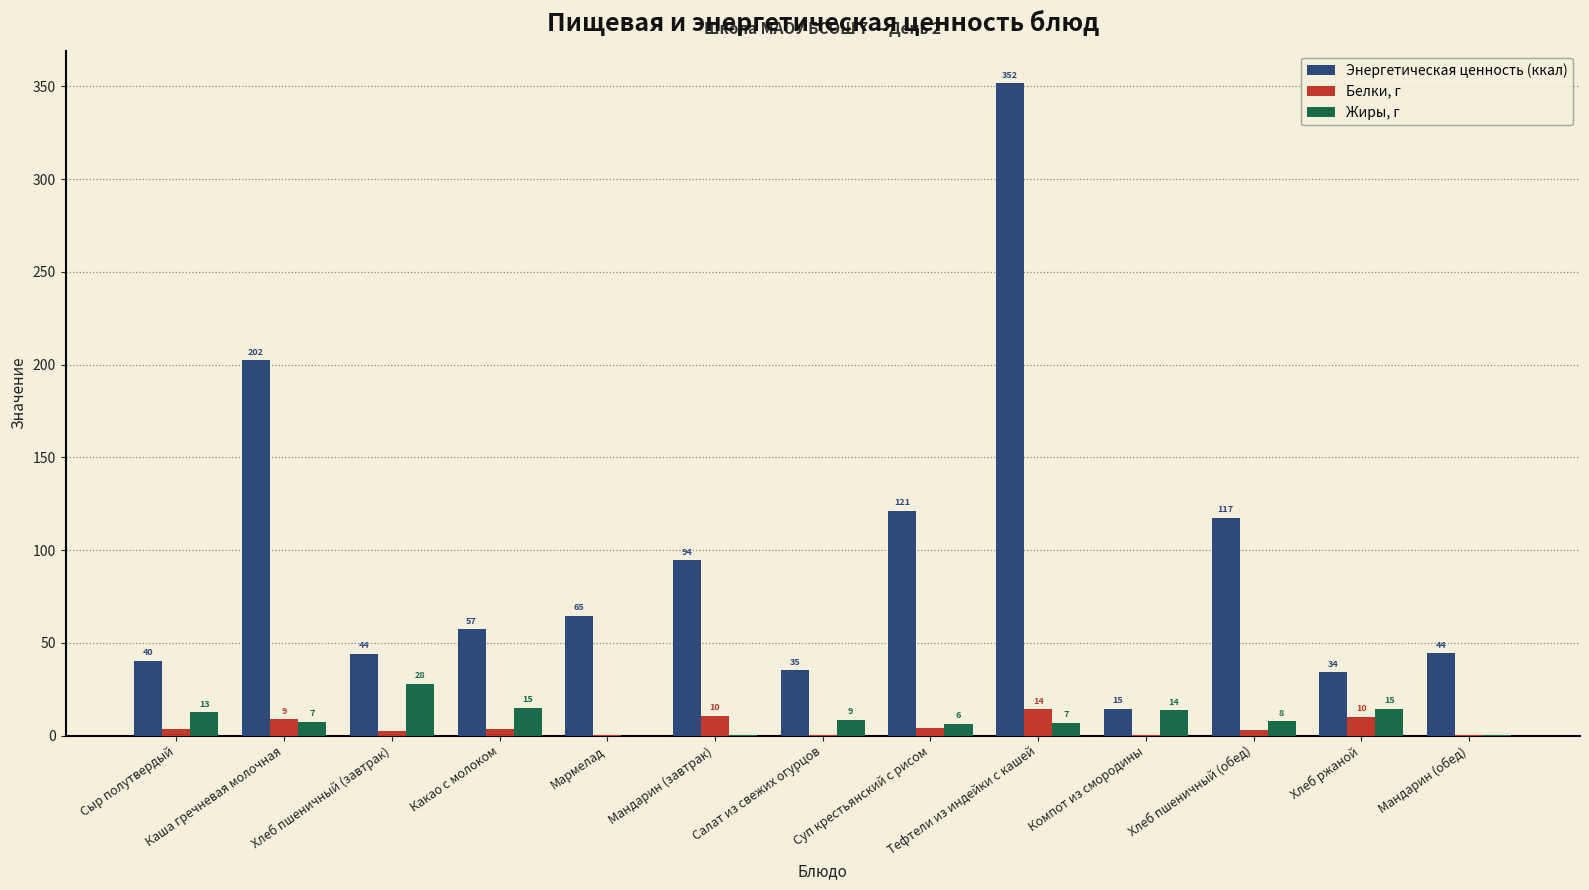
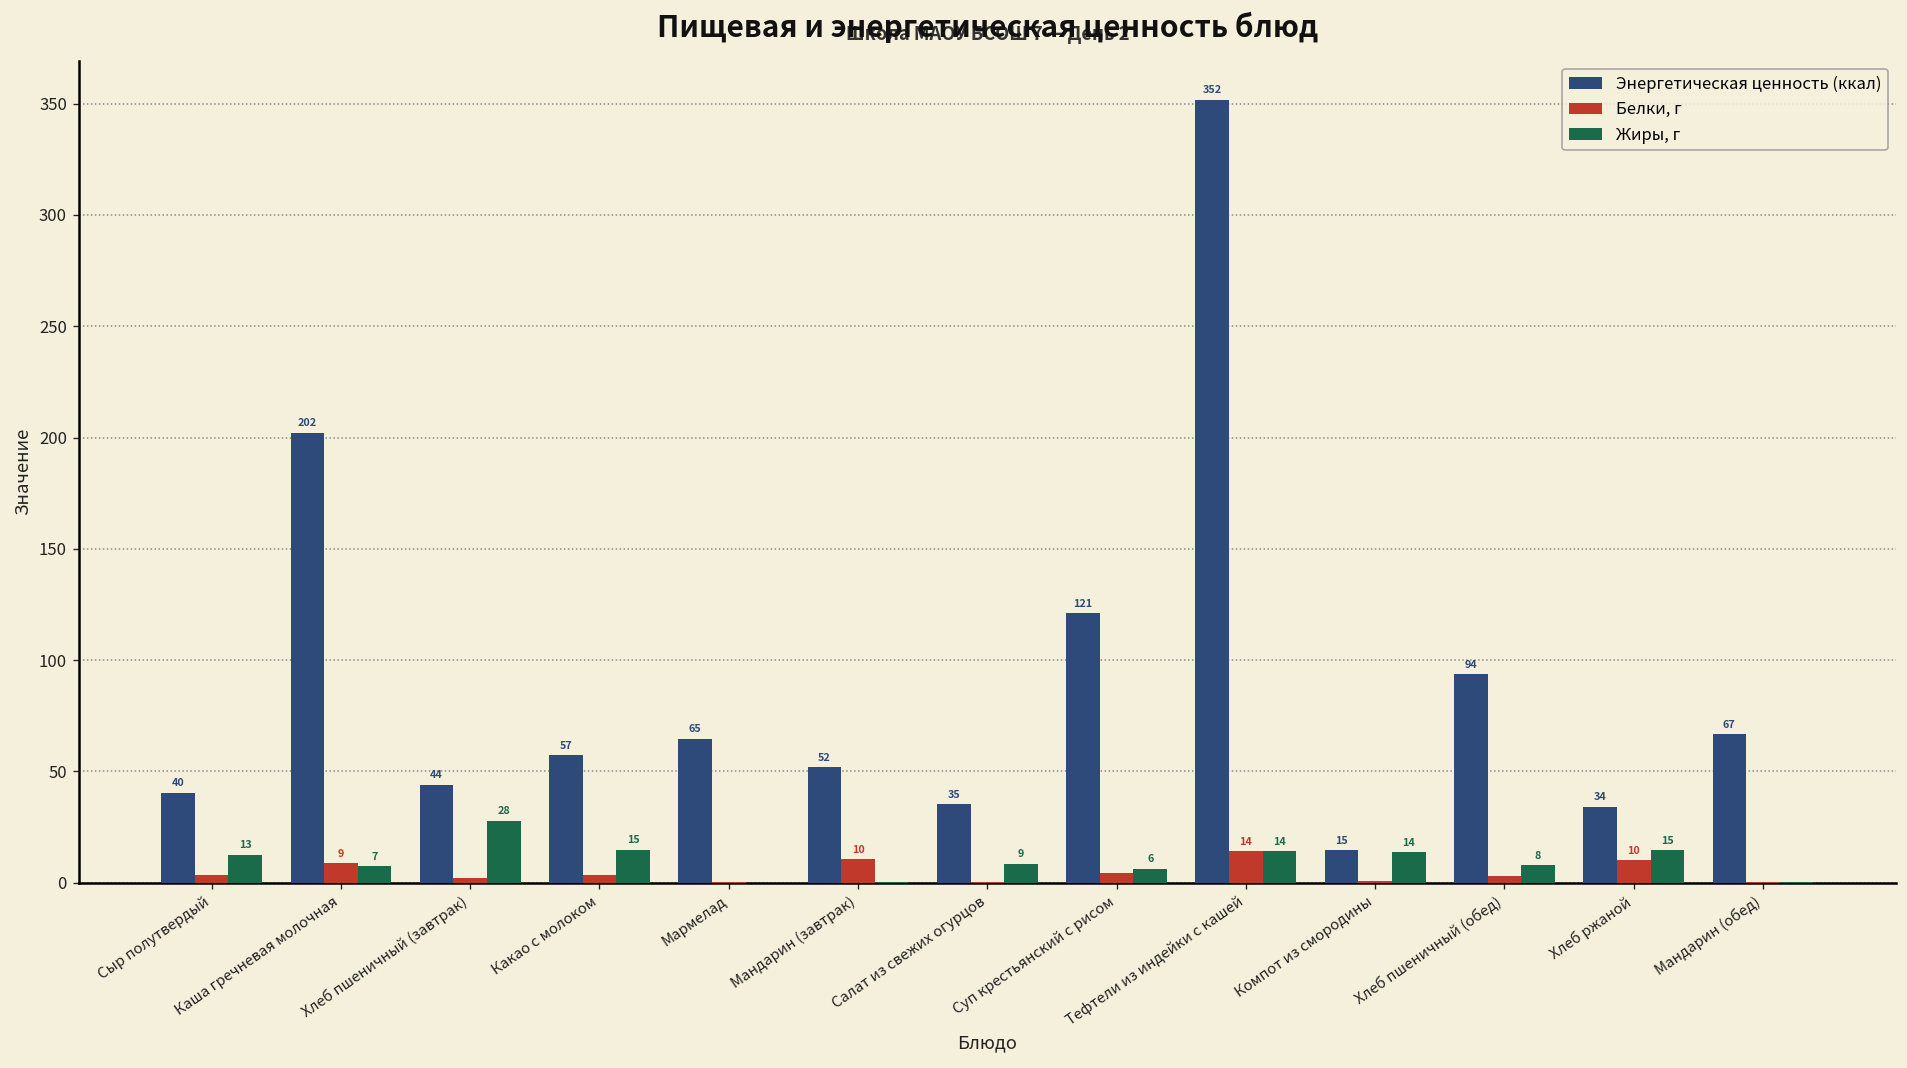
  {
    "Энергетическая ценность (ккал)": {
      "Сыр полутвердый": 40,
      "Каша гречневая молочная": 202,
      "Хлеб пшеничный (завтрак)": 44,
      "Какао с молоком": 57,
      "Мармелад": 65,
-     "Мандарин (завтрак)": 94,
+     "Мандарин (завтрак)": 52,
      "Салат из свежих огурцов": 35,
      "Суп крестьянский с рисом": 121,
      "Тефтели из индейки с кашей": 352,
      "Компот из смородины": 15,
-     "Хлеб пшеничный (обед)": 117,
+     "Хлеб пшеничный (обед)": 94,
      "Хлеб ржаной": 34,
-     "Мандарин (обед)": 44
+     "Мандарин (обед)": 67
    },
    "Белки, г": {
      "Каша гречневая молочная": 9,
      "Мандарин (завтрак)": 10,
      "Тефтели из индейки с кашей": 14,
      "Хлеб ржаной": 10
    },
    "Жиры, г": {
      "Сыр полутвердый": 13,
      "Каша гречневая молочная": 7,
      "Хлеб пшеничный (завтрак)": 28,
      "Какао с молоком": 15,
      "Салат из свежих огурцов": 9,
      "Суп крестьянский с рисом": 6,
-     "Тефтели из индейки с кашей": 7,
+     "Тефтели из индейки с кашей": 14,
      "Компот из смородины": 14,
      "Хлеб пшеничный (обед)": 8,
      "Хлеб ржаной": 15
    }
  }
